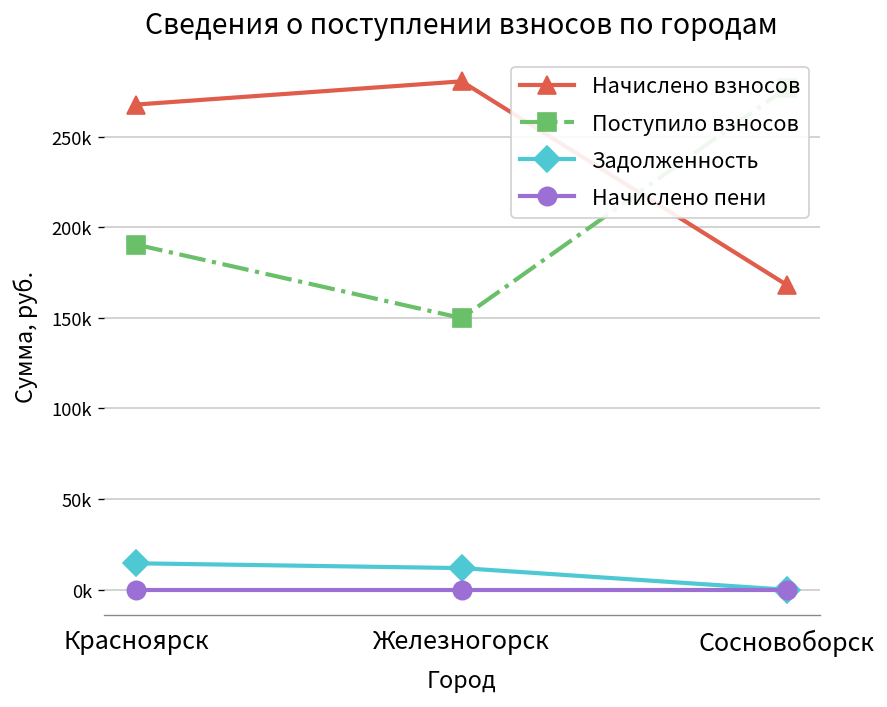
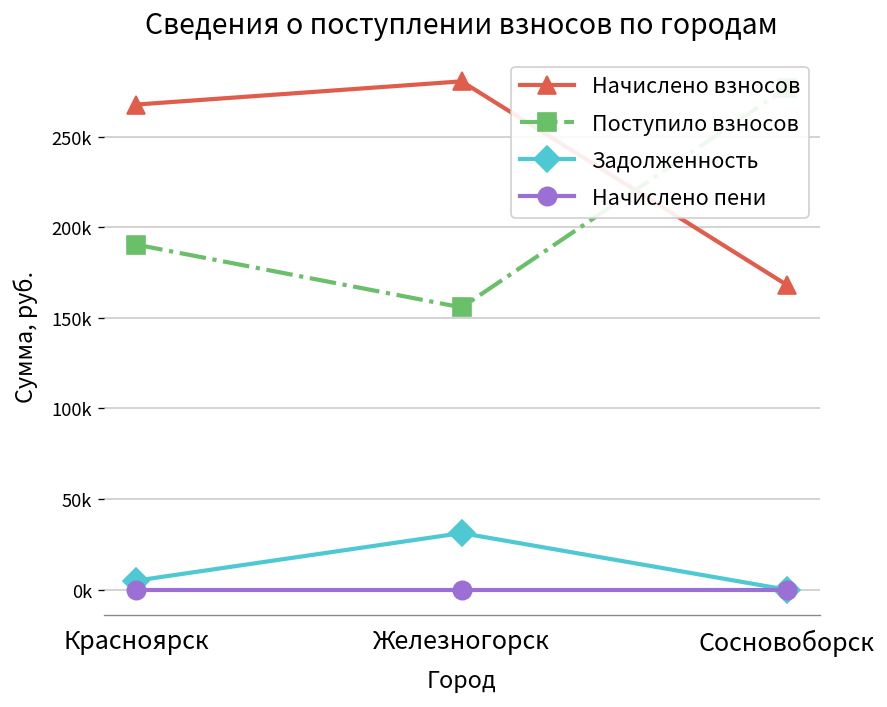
  {
    "Начислено взносов": {
      "Красноярск": 268000,
      "Железногорск": 280000,
      "Сосновоборск": 168000
    },
    "Поступило взносов": {
      "Красноярск": 190000,
-     "Железногорск": 150000
+     "Железногорск": 156000
    },
    "Задолженность": {
-     "Красноярск": 15000,
-     "Железногорск": 12000
+     "Красноярск": 5000,
+     "Железногорск": 31000
    },
    "Начислено пени": {
      "Красноярск": 0,
      "Железногорск": 0
    }
  }
